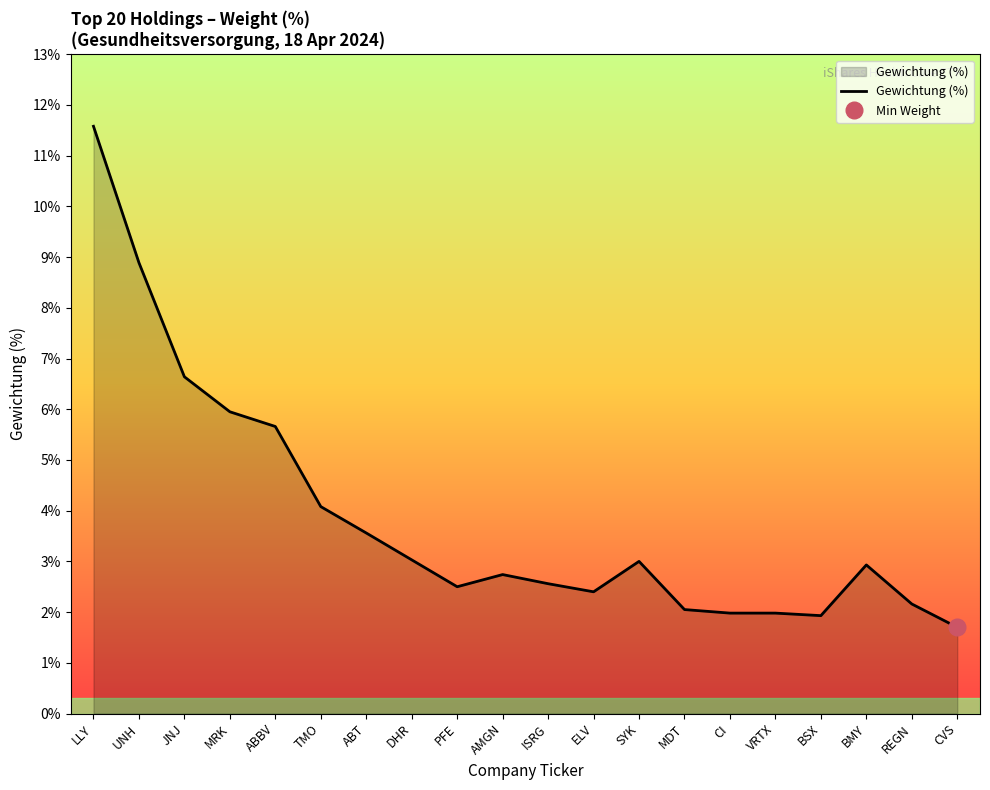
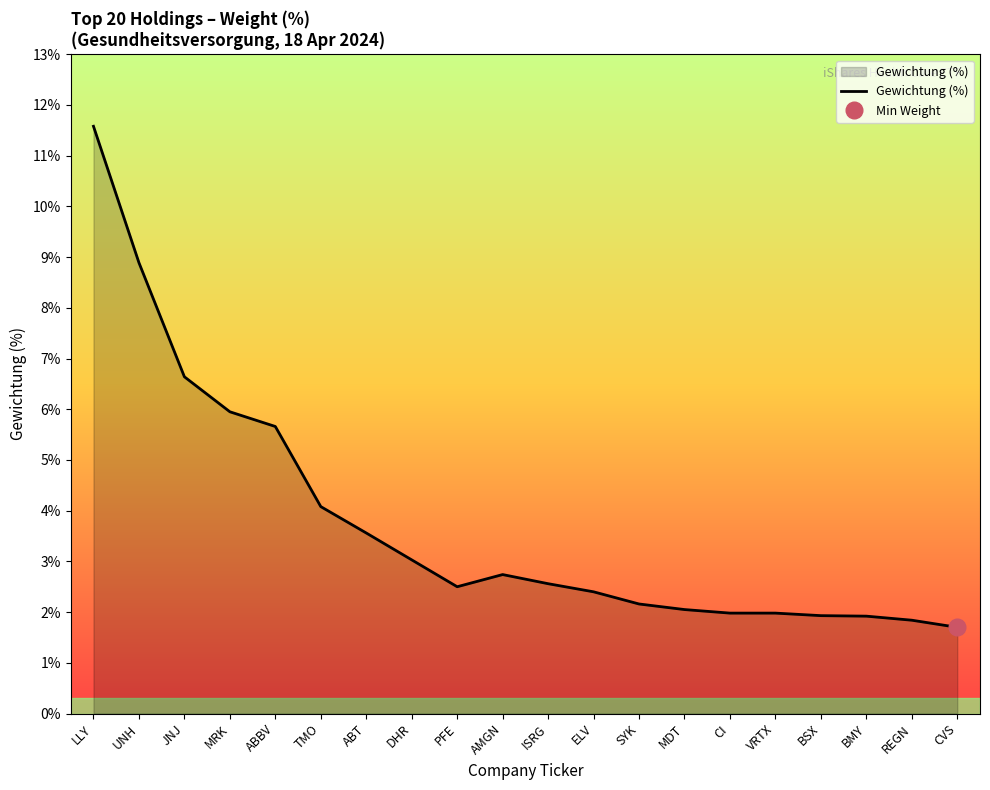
  {
    "Gewichtung (%)": {
      "LLY": "11.6%",
      "UNH": "8.9%",
      "JNJ": "6.6%",
      "MRK": "6.0%",
      "ABBV": "5.7%",
      "TMO": "4.1%",
      "ABT": "3.6%",
      "DHR": "3.0%",
      "PFE": "2.5%",
      "AMGN": "2.7%",
      "ISRG": "2.6%",
      "ELV": "2.4%",
-     "SYK": "3.0%",
+     "SYK": "2.2%",
      "MDT": "2.1%",
      "CI": "2.0%",
      "VRTX": "2.0%",
      "BSX": "1.9%",
-     "BMY": "2.9%",
-     "REGN": "2.2%"
+     "BMY": "1.9%",
+     "REGN": "1.8%"
    }
  }
